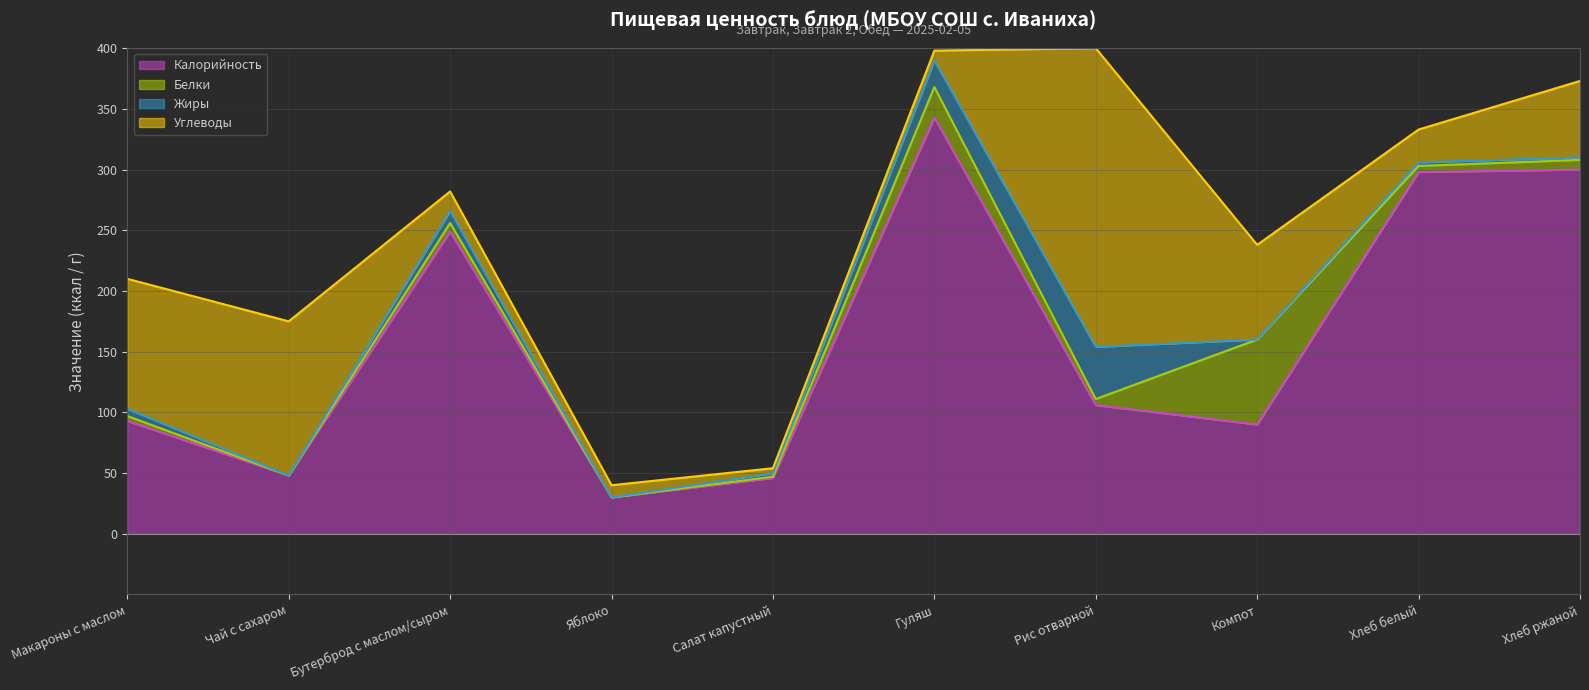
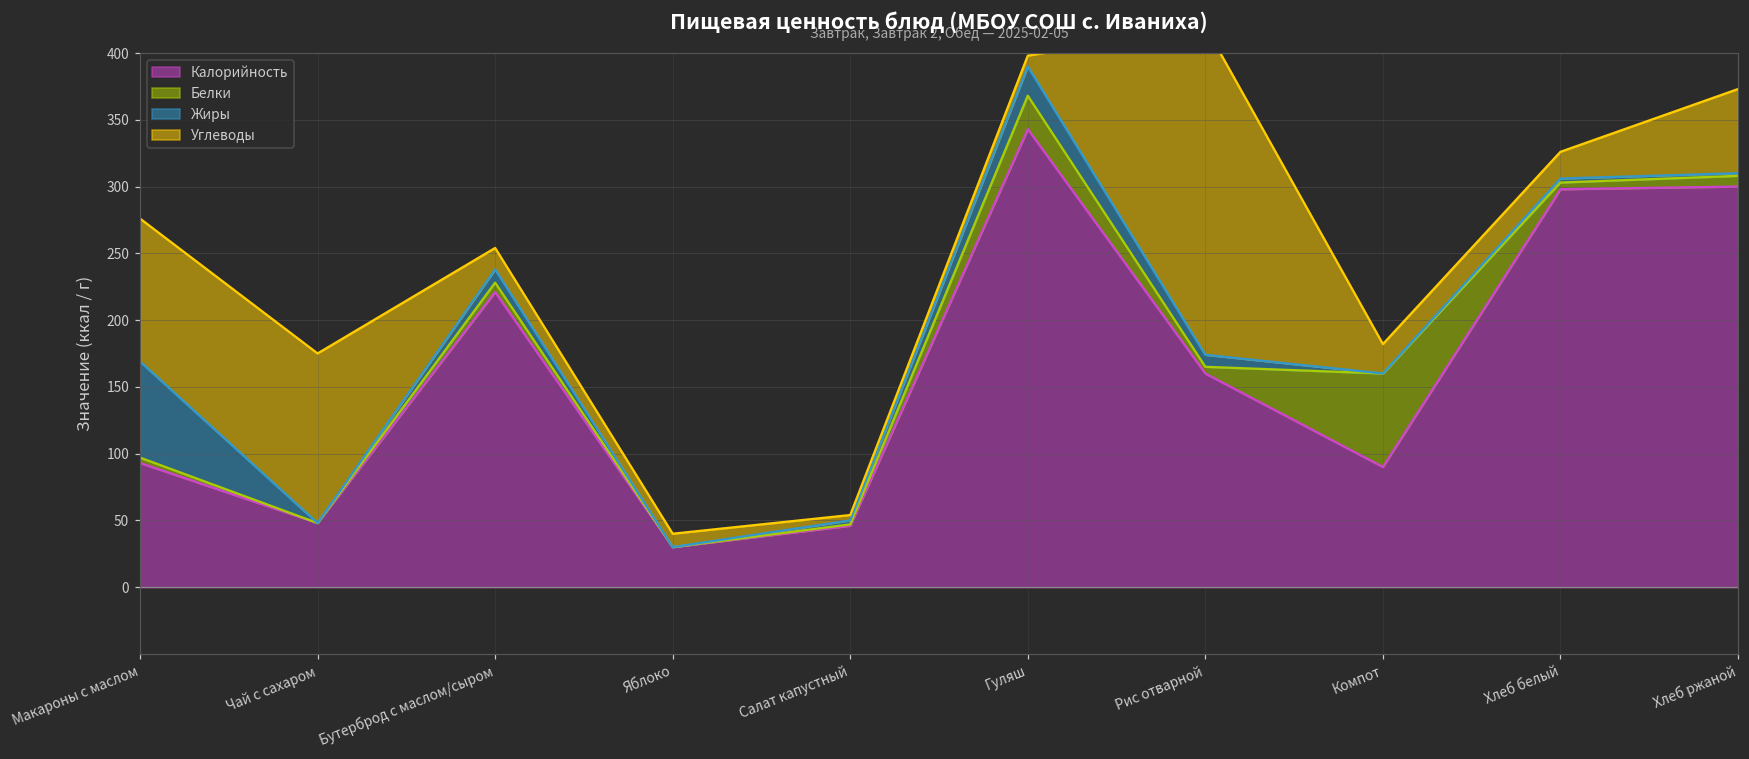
  {
    "Калорийность": {
      "Макароны с маслом": 93,
-     "Бутерброд с маслом/сыром": 249,
+     "Бутерброд с маслом/сыром": 221,
      "Гуляш": 343,
-     "Рис отварной": 106,
+     "Рис отварной": 160,
      "Компот": 90,
      "Хлеб белый": 298,
      "Хлеб ржаной": 300
    },
    "Белки": {
      "Макароны с маслом": 4,
      "Бутерброд с маслом/сыром": 7,
      "Гуляш": 25,
      "Рис отварной": 5,
      "Хлеб белый": 5
    },
    "Жиры": {
-     "Макароны с маслом": 6,
+     "Макароны с маслом": 72,
      "Бутерброд с маслом/сыром": 10,
      "Салат капустный": 3,
      "Гуляш": 22,
-     "Рис отварной": 43,
+     "Рис отварной": 9,
      "Хлеб белый": 3
    },
    "Углеводы": {
      "Макароны с маслом": 107,
      "Чай с сахаром": 127,
      "Бутерброд с маслом/сыром": 16,
      "Яблоко": 10,
      "Салат капустный": 4,
-     "Компот": 78,
-     "Хлеб белый": 27,
+     "Компот": 22,
+     "Хлеб белый": 20,
      "Хлеб ржаной": 63
    }
  }
